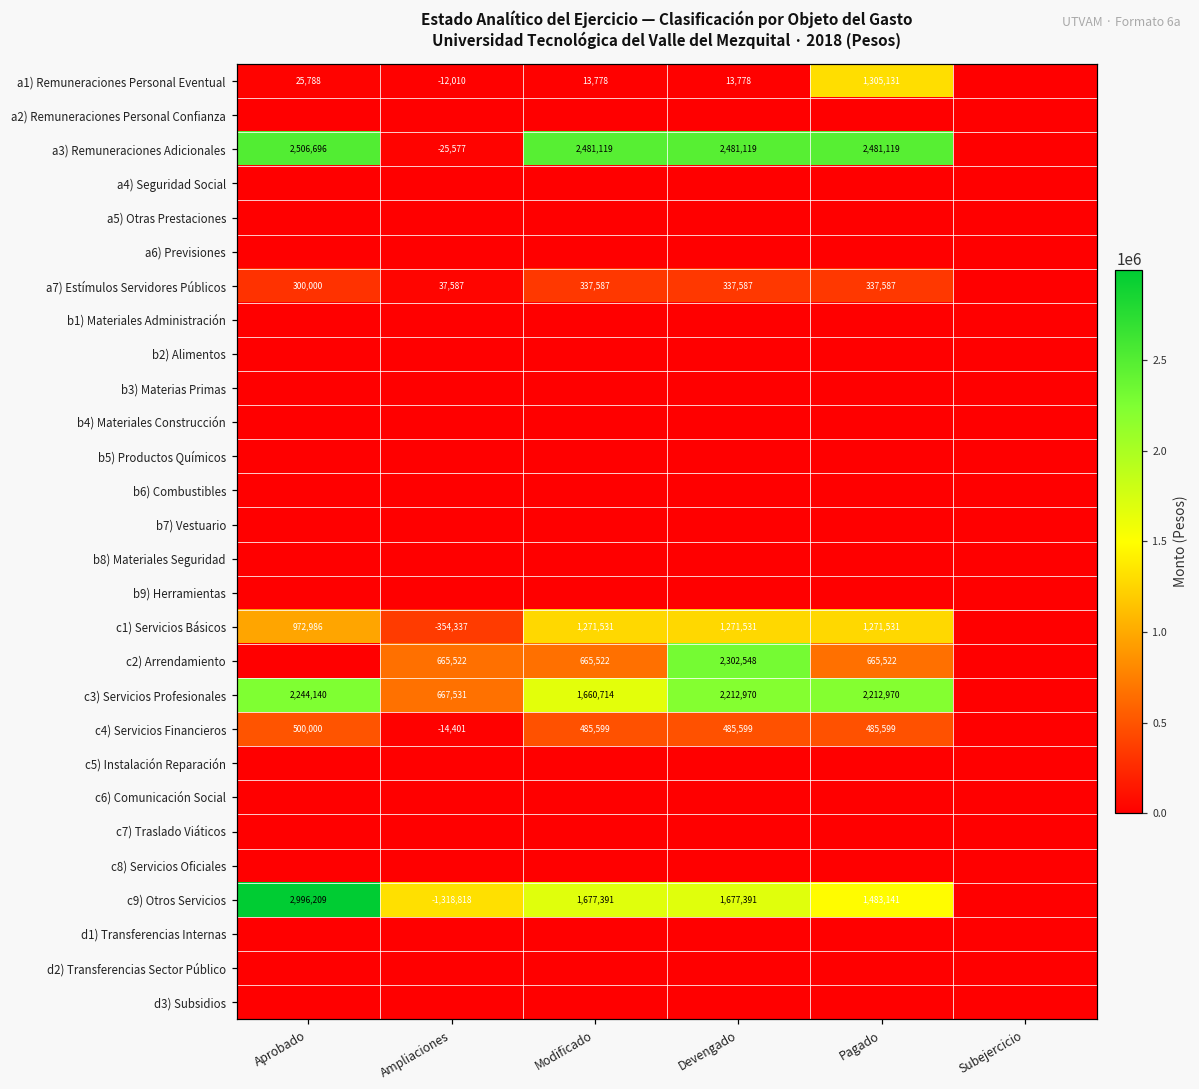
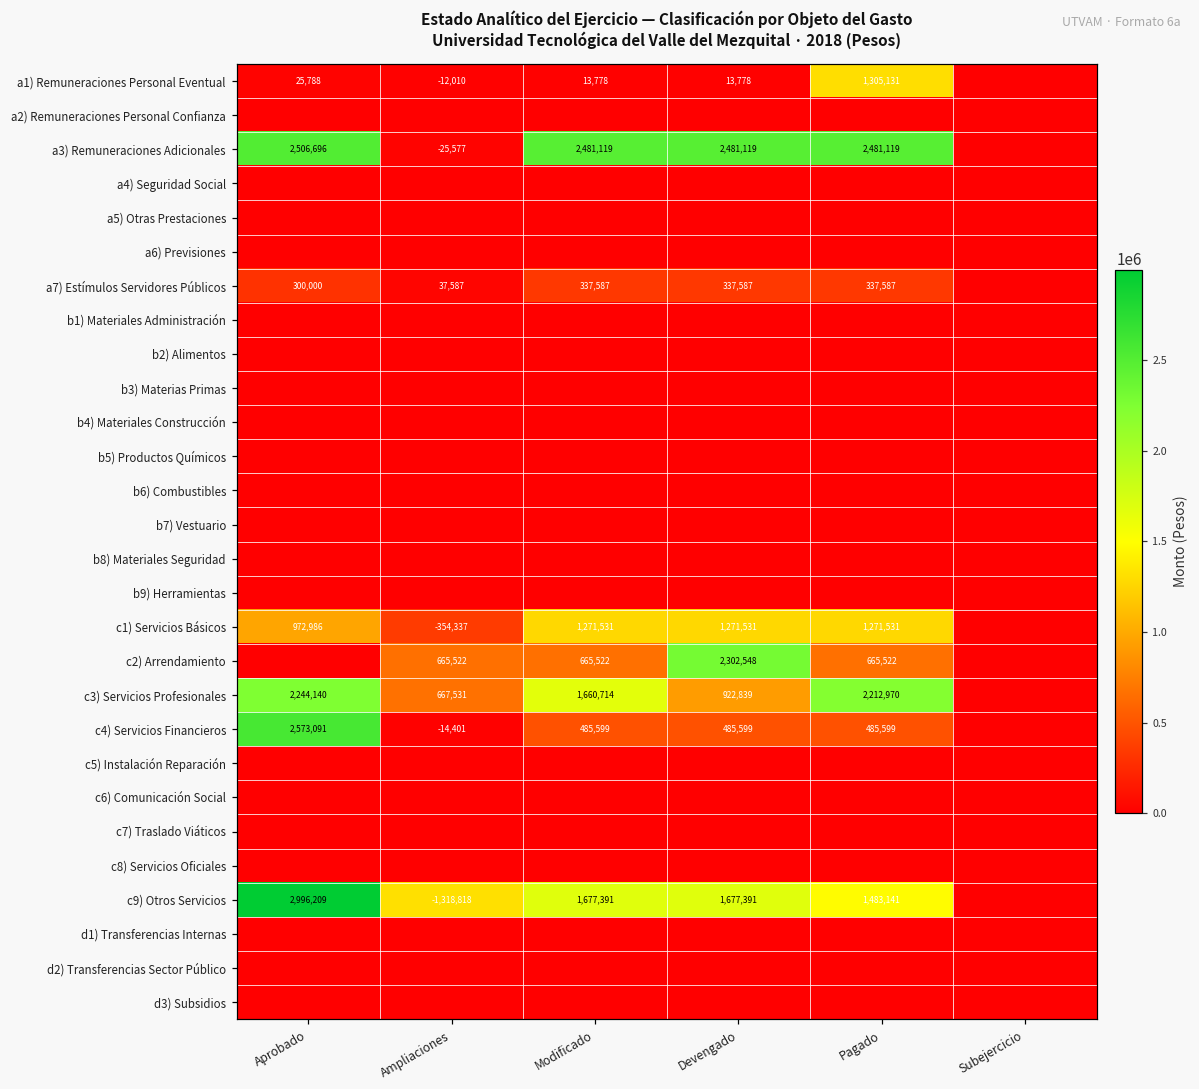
  {
    "a1) Remuneraciones Personal Eventual": {
      "Aprobado": "25,788",
      "Ampliaciones": "-12,010",
      "Modificado": "13,778",
      "Devengado": "13,778",
      "Pagado": "1,305,131"
    },
    "a3) Remuneraciones Adicionales": {
      "Aprobado": "2,506,696",
      "Ampliaciones": "-25,577",
      "Modificado": "2,481,119",
      "Devengado": "2,481,119",
      "Pagado": "2,481,119"
    },
    "a7) Estímulos Servidores Públicos": {
      "Aprobado": "300,000",
      "Ampliaciones": "37,587",
      "Modificado": "337,587",
      "Devengado": "337,587",
      "Pagado": "337,587"
    },
    "c1) Servicios Básicos": {
      "Aprobado": "972,986",
      "Ampliaciones": "-354,337",
      "Modificado": "1,271,531",
      "Devengado": "1,271,531",
      "Pagado": "1,271,531"
    },
    "c2) Arrendamiento": {
      "Ampliaciones": "665,522",
      "Modificado": "665,522",
      "Devengado": "2,302,548",
      "Pagado": "665,522"
    },
    "c3) Servicios Profesionales": {
      "Aprobado": "2,244,140",
      "Ampliaciones": "667,531",
      "Modificado": "1,660,714",
-     "Devengado": "2,212,970",
+     "Devengado": "922,839",
      "Pagado": "2,212,970"
    },
    "c4) Servicios Financieros": {
-     "Aprobado": "500,000",
+     "Aprobado": "2,573,091",
      "Ampliaciones": "-14,401",
      "Modificado": "485,599",
      "Devengado": "485,599",
      "Pagado": "485,599"
    },
    "c9) Otros Servicios": {
      "Aprobado": "2,996,209",
      "Ampliaciones": "-1,318,818",
      "Modificado": "1,677,391",
      "Devengado": "1,677,391",
      "Pagado": "1,483,141"
    }
  }
